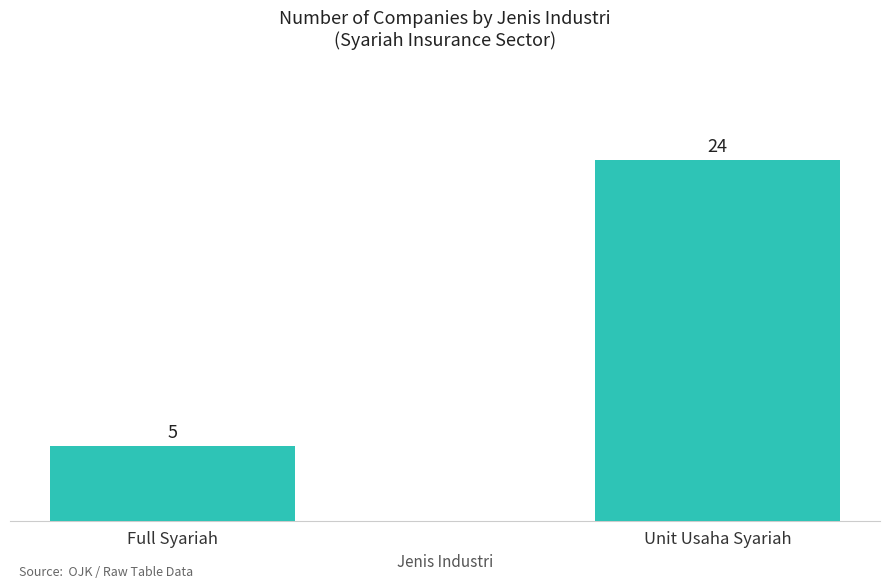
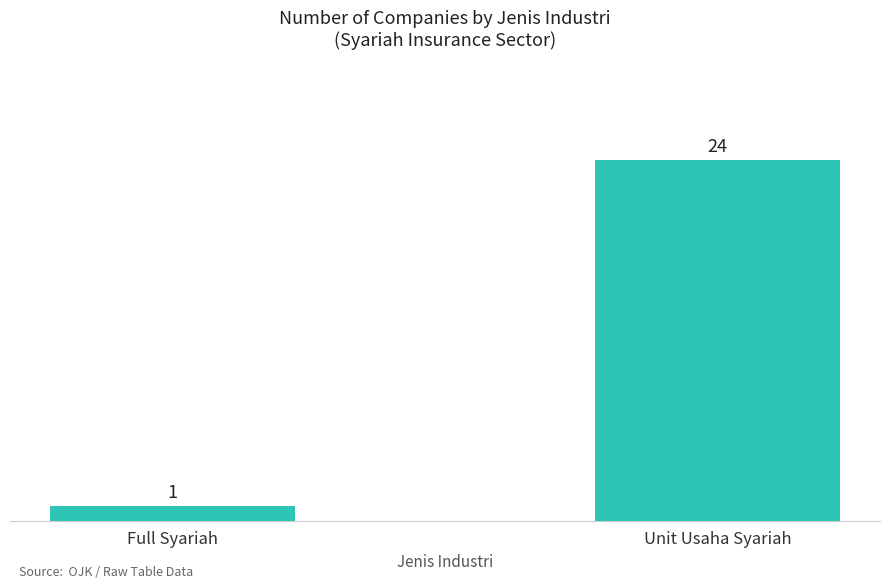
  {
-   "Full Syariah": 5,
+   "Full Syariah": 1,
    "Unit Usaha Syariah": 24
  }
